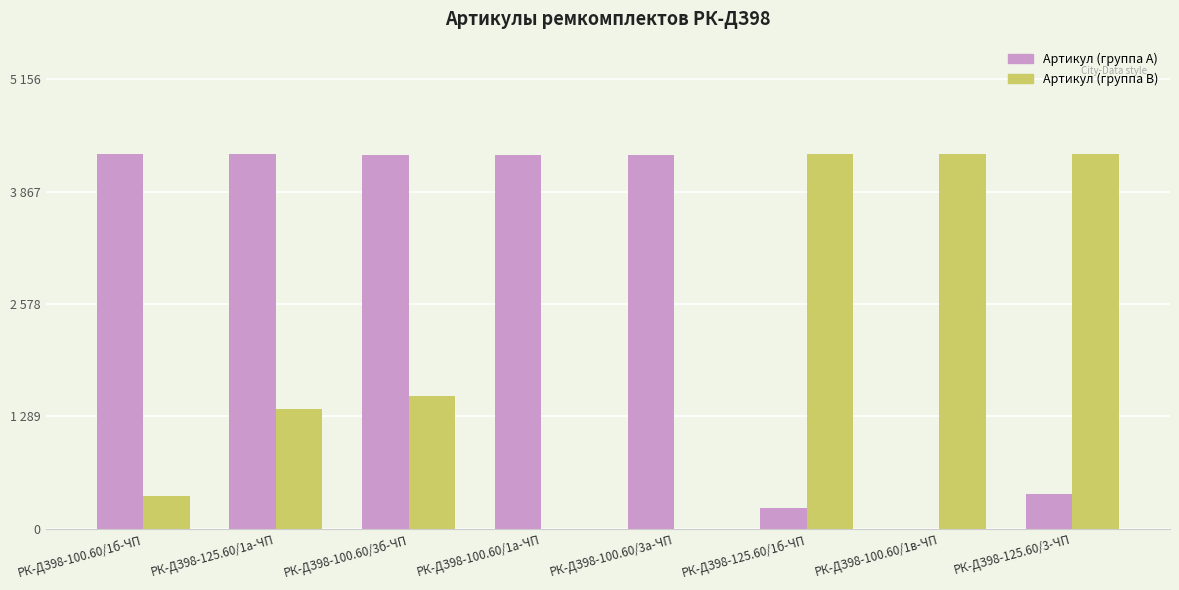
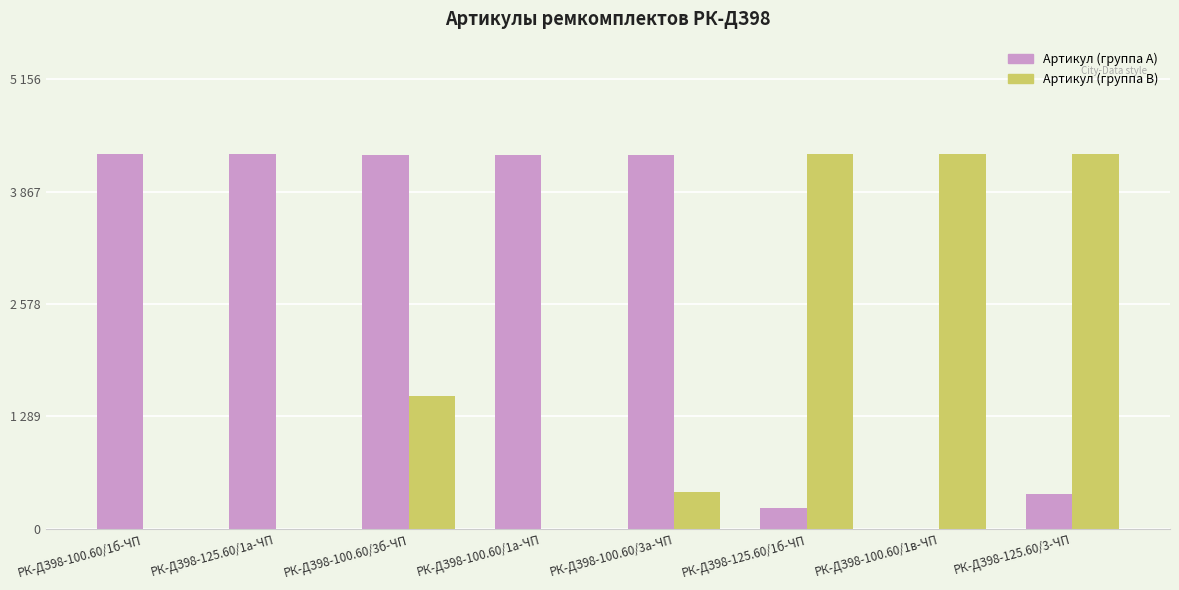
  {
    "Артикул (группа A)": {
      "РК-ДЗ98-100.60/1б-ЧП": 4300,
      "РК-ДЗ98-125.60/1а-ЧП": 4300,
      "РК-ДЗ98-100.60/3б-ЧП": 4300,
      "РК-ДЗ98-100.60/1а-ЧП": 4300,
      "РК-ДЗ98-100.60/3а-ЧП": 4300,
      "РК-ДЗ98-125.60/1б-ЧП": 200,
      "РК-ДЗ98-100.60/1в-ЧП": 0,
      "РК-ДЗ98-125.60/3-ЧП": 400
    },
    "Артикул (группа B)": {
-     "РК-ДЗ98-100.60/1б-ЧП": 400,
-     "РК-ДЗ98-125.60/1а-ЧП": 1400,
+     "РК-ДЗ98-100.60/1б-ЧП": 0,
+     "РК-ДЗ98-125.60/1а-ЧП": 0,
      "РК-ДЗ98-100.60/3б-ЧП": 1500,
      "РК-ДЗ98-100.60/1а-ЧП": 0,
-     "РК-ДЗ98-100.60/3а-ЧП": 0,
+     "РК-ДЗ98-100.60/3а-ЧП": 400,
      "РК-ДЗ98-125.60/1б-ЧП": 4300,
      "РК-ДЗ98-100.60/1в-ЧП": 4300,
      "РК-ДЗ98-125.60/3-ЧП": 4300
    }
  }
